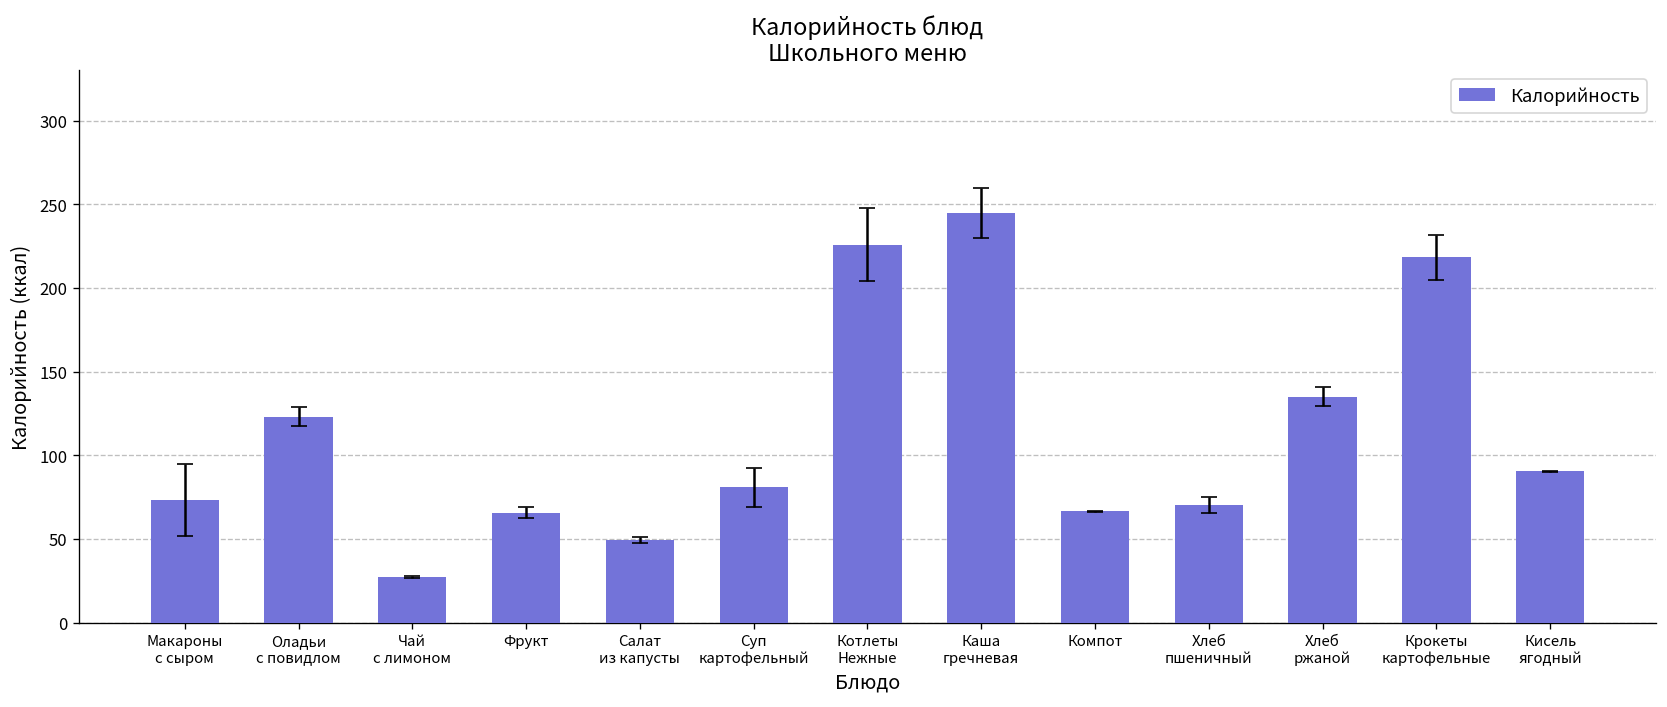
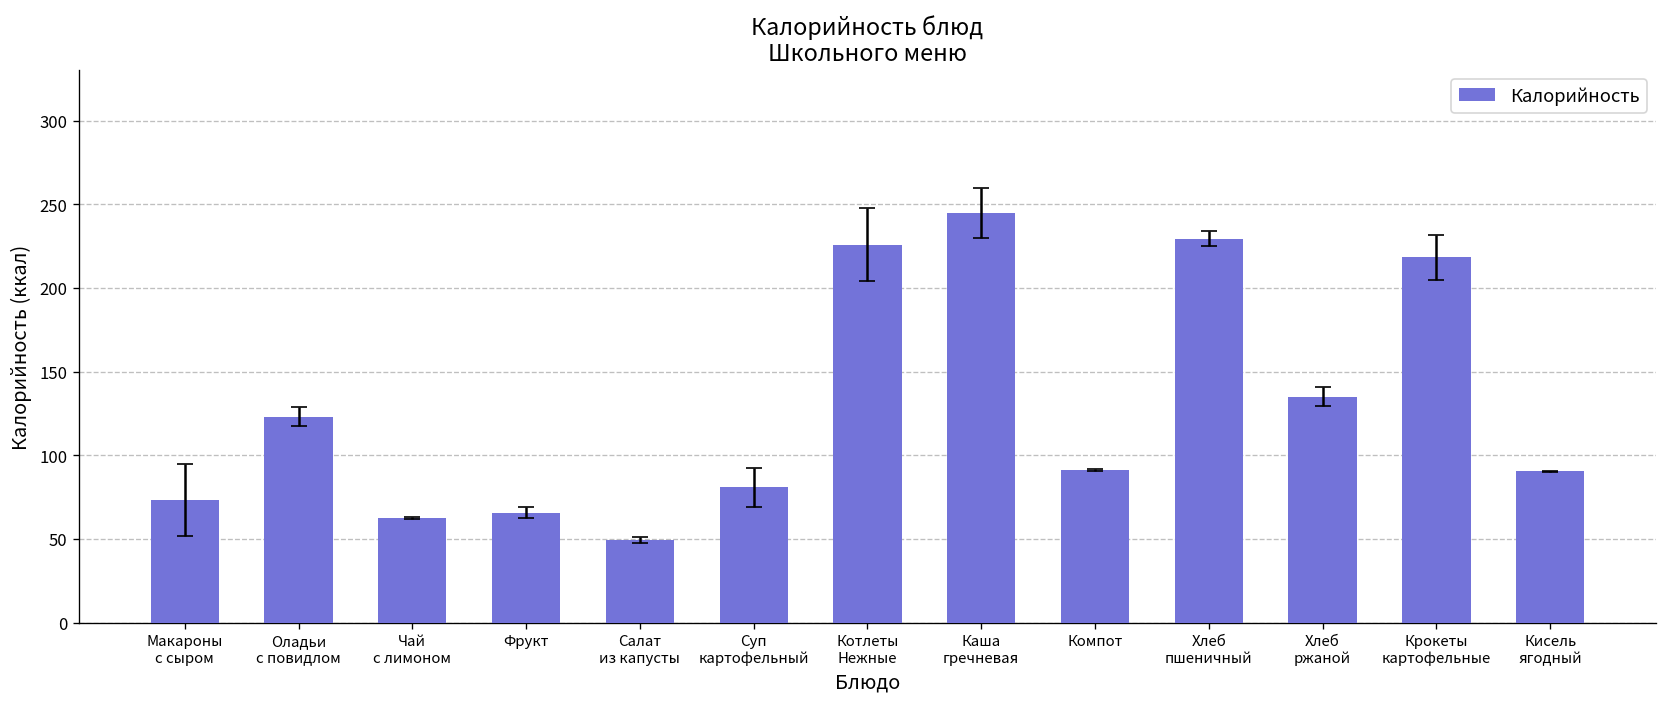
  {
    "Калорийность": {
      "Макароны с сыром": 73,
      "Оладьи с повидлом": 123,
-     "Чай с лимоном": 27,
+     "Чай с лимоном": 62,
      "Фрукт": 66,
      "Салат из капусты": 50,
      "Суп картофельный": 81,
      "Котлеты Нежные": 226,
      "Каша гречневая": 245,
-     "Компот": 67,
-     "Хлеб пшеничный": 70,
+     "Компот": 91,
+     "Хлеб пшеничный": 229,
      "Хлеб ржаной": 135,
      "Крокеты картофельные": 218,
      "Кисель ягодный": 91
    }
  }
